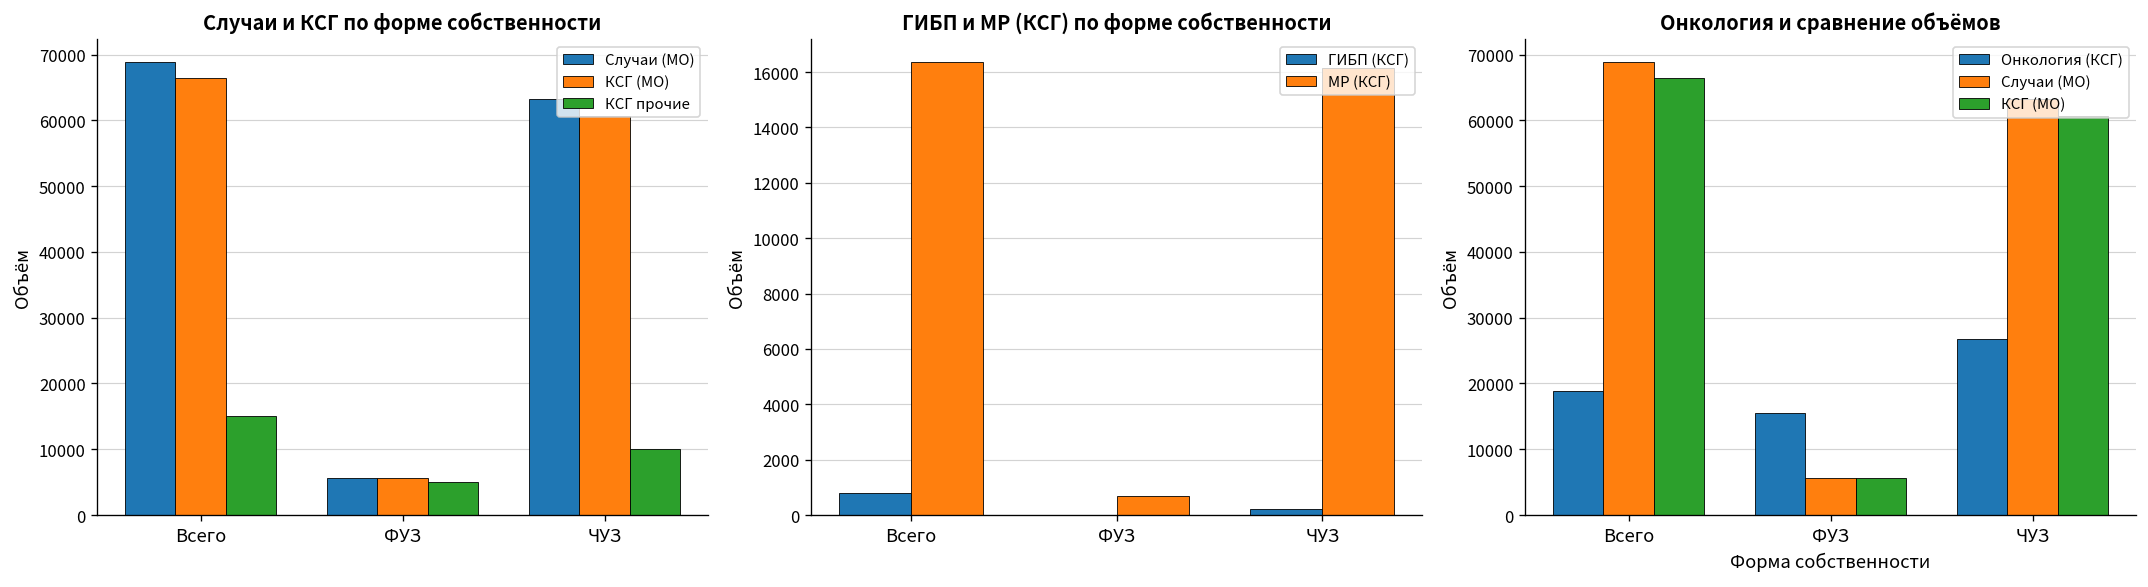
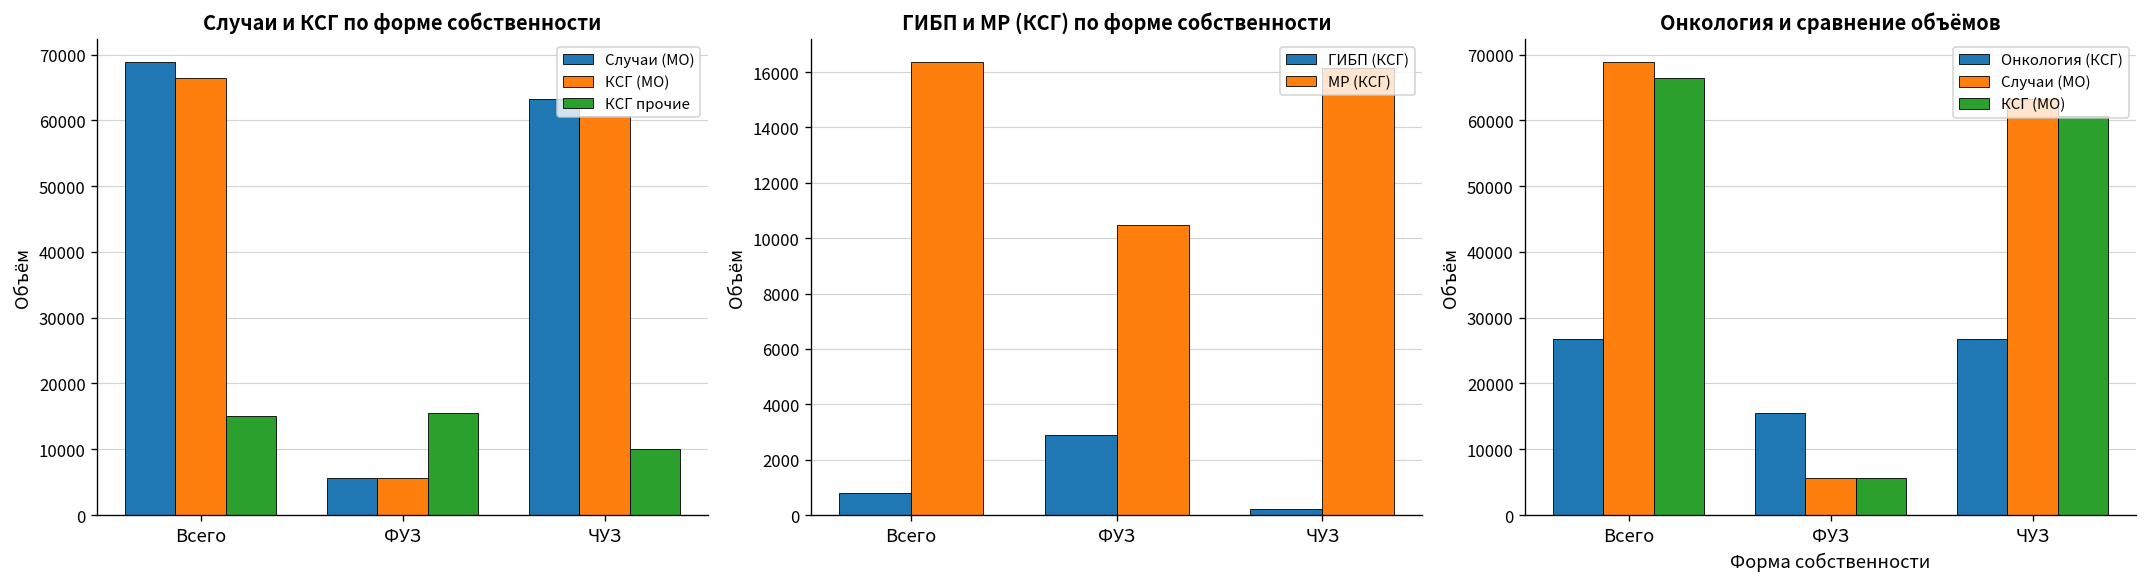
  {
    "Случаи и КСГ по форме собственности": {
      "КСГ прочие": {
        "Всего": 15000,
-       "ФУЗ": 5000,
+       "ФУЗ": 15000,
        "ЧУЗ": 10000
      }
    },
    "ГИБП и МР (КСГ) по форме собственности": {
      "ГИБП (КСГ)": {
        "Всего": 800,
-       "ФУЗ": 0,
+       "ФУЗ": 2900,
        "ЧУЗ": 200
      },
      "МР (КСГ)": {
        "Всего": 16400,
-       "ФУЗ": 700
+       "ФУЗ": 10500
      }
    },
    "Онкология и сравнение объёмов": {
      "Онкология (КСГ)": {
-       "Всего": 19000,
+       "Всего": 27000,
        "ФУЗ": 16000,
        "ЧУЗ": 27000
      },
      "Случаи (МО)": {
        "Всего": 69000,
        "ФУЗ": 6000
      },
      "КСГ (МО)": {
        "Всего": 66000,
        "ФУЗ": 6000
      }
    }
  }
